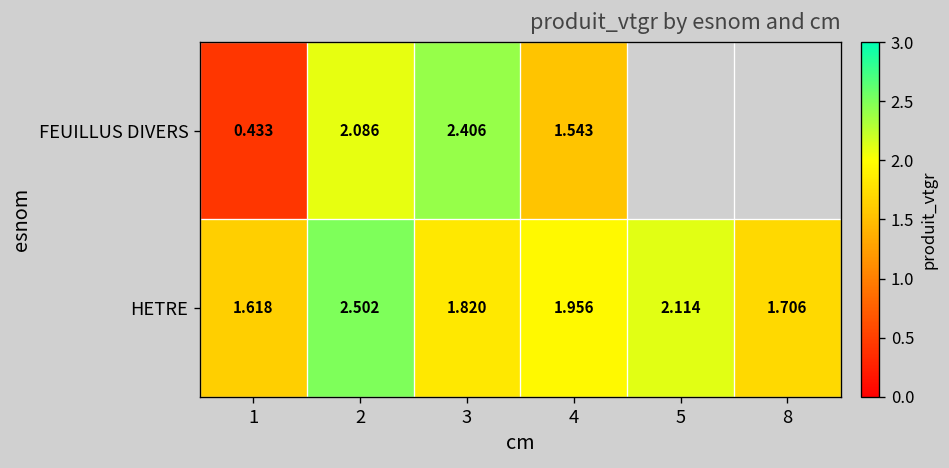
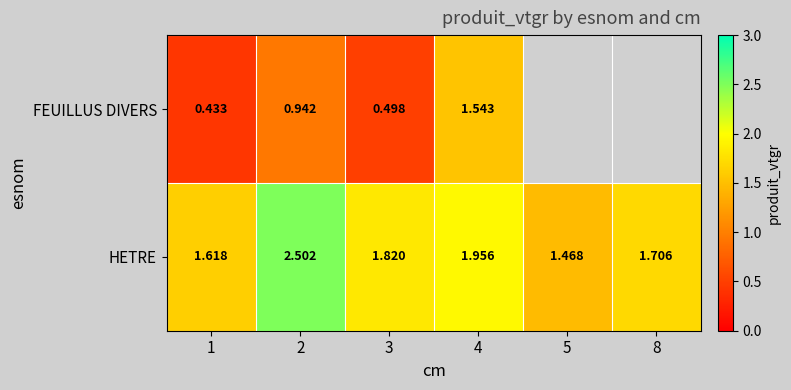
  {
    "FEUILLUS DIVERS": {
      "1": 0.433,
-     "2": 2.086,
-     "3": 2.406,
+     "2": 0.942,
+     "3": 0.498,
      "4": 1.543
    },
    "HETRE": {
      "1": 1.618,
      "2": 2.502,
      "3": 1.820,
      "4": 1.956,
-     "5": 2.114,
+     "5": 1.468,
      "8": 1.706
    }
  }
